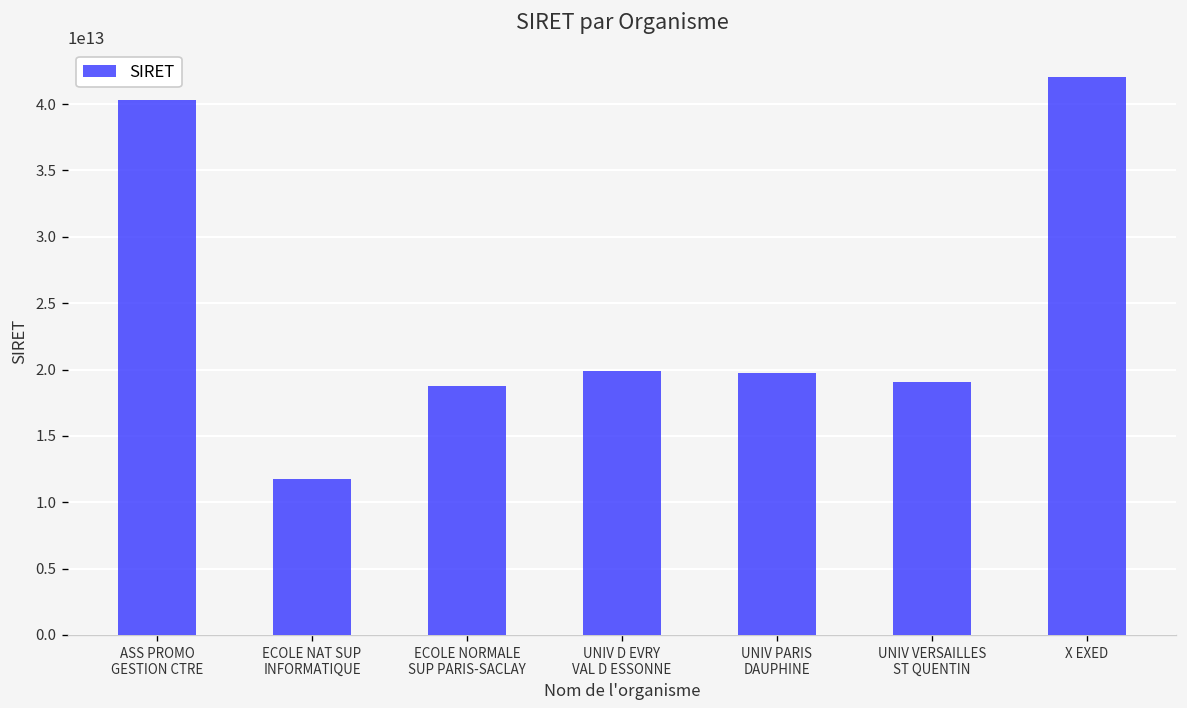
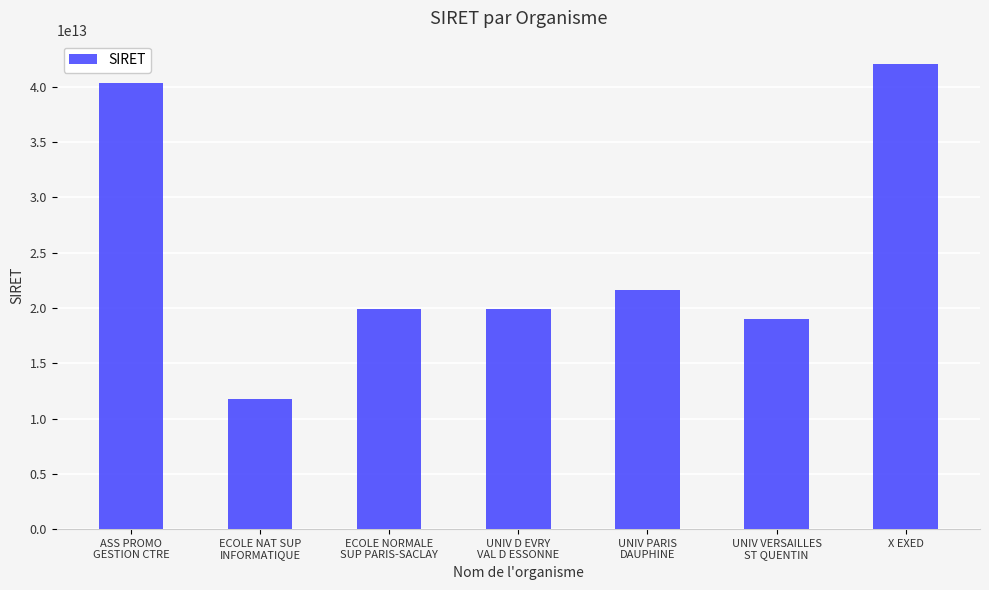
  {
    "ASS PROMO GESTION CTRE": 40300000000000,
    "ECOLE NAT SUP INFORMATIQUE": 11700000000000,
-   "ECOLE NORMALE SUP PARIS-SACLAY": 18700000000000,
+   "ECOLE NORMALE SUP PARIS-SACLAY": 19900000000000,
    "UNIV D EVRY VAL D ESSONNE": 19900000000000,
-   "UNIV PARIS DAUPHINE": 19800000000000,
+   "UNIV PARIS DAUPHINE": 21600000000000,
    "UNIV VERSAILLES ST QUENTIN": 19000000000000,
    "X EXED": 42100000000000
  }
